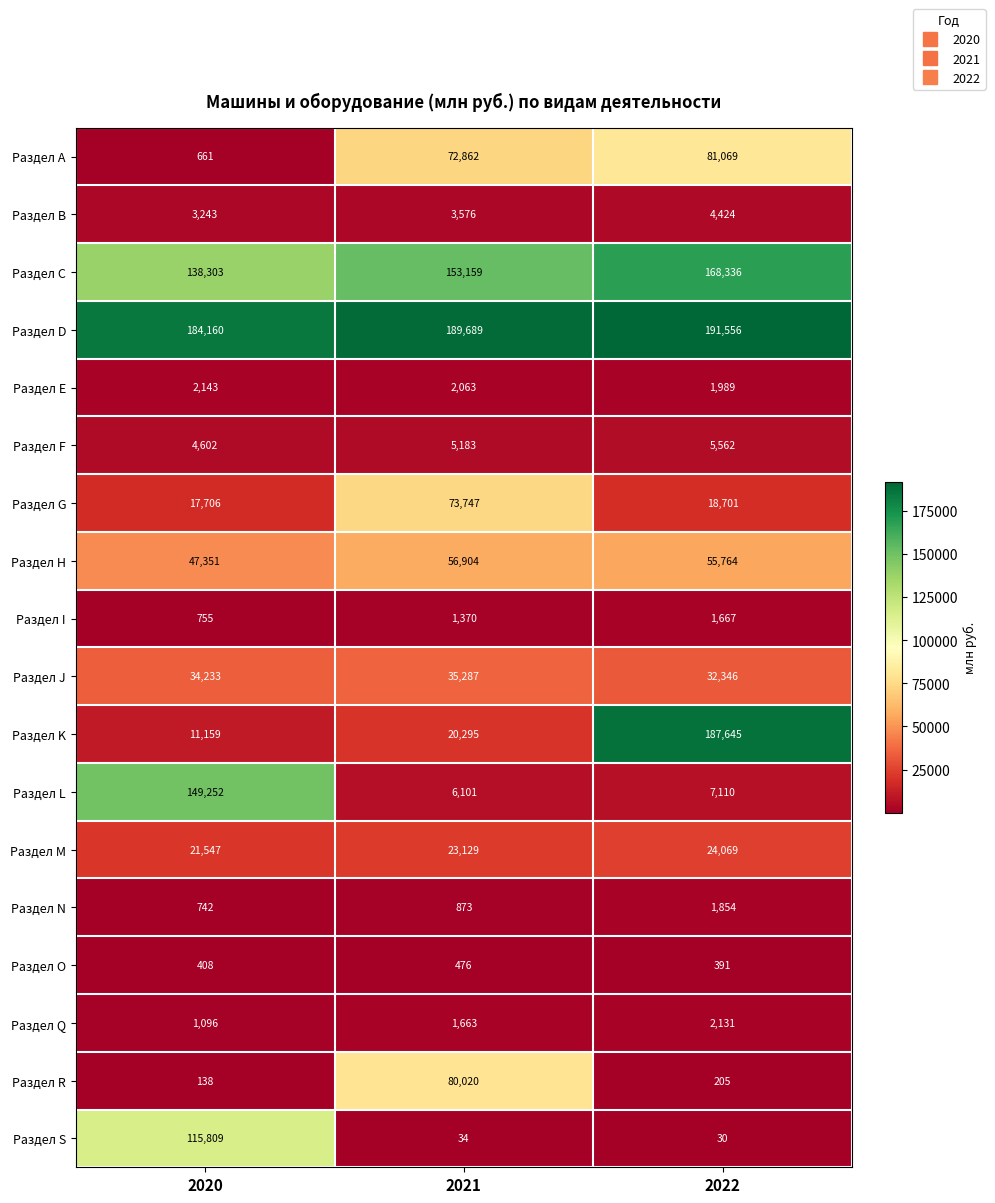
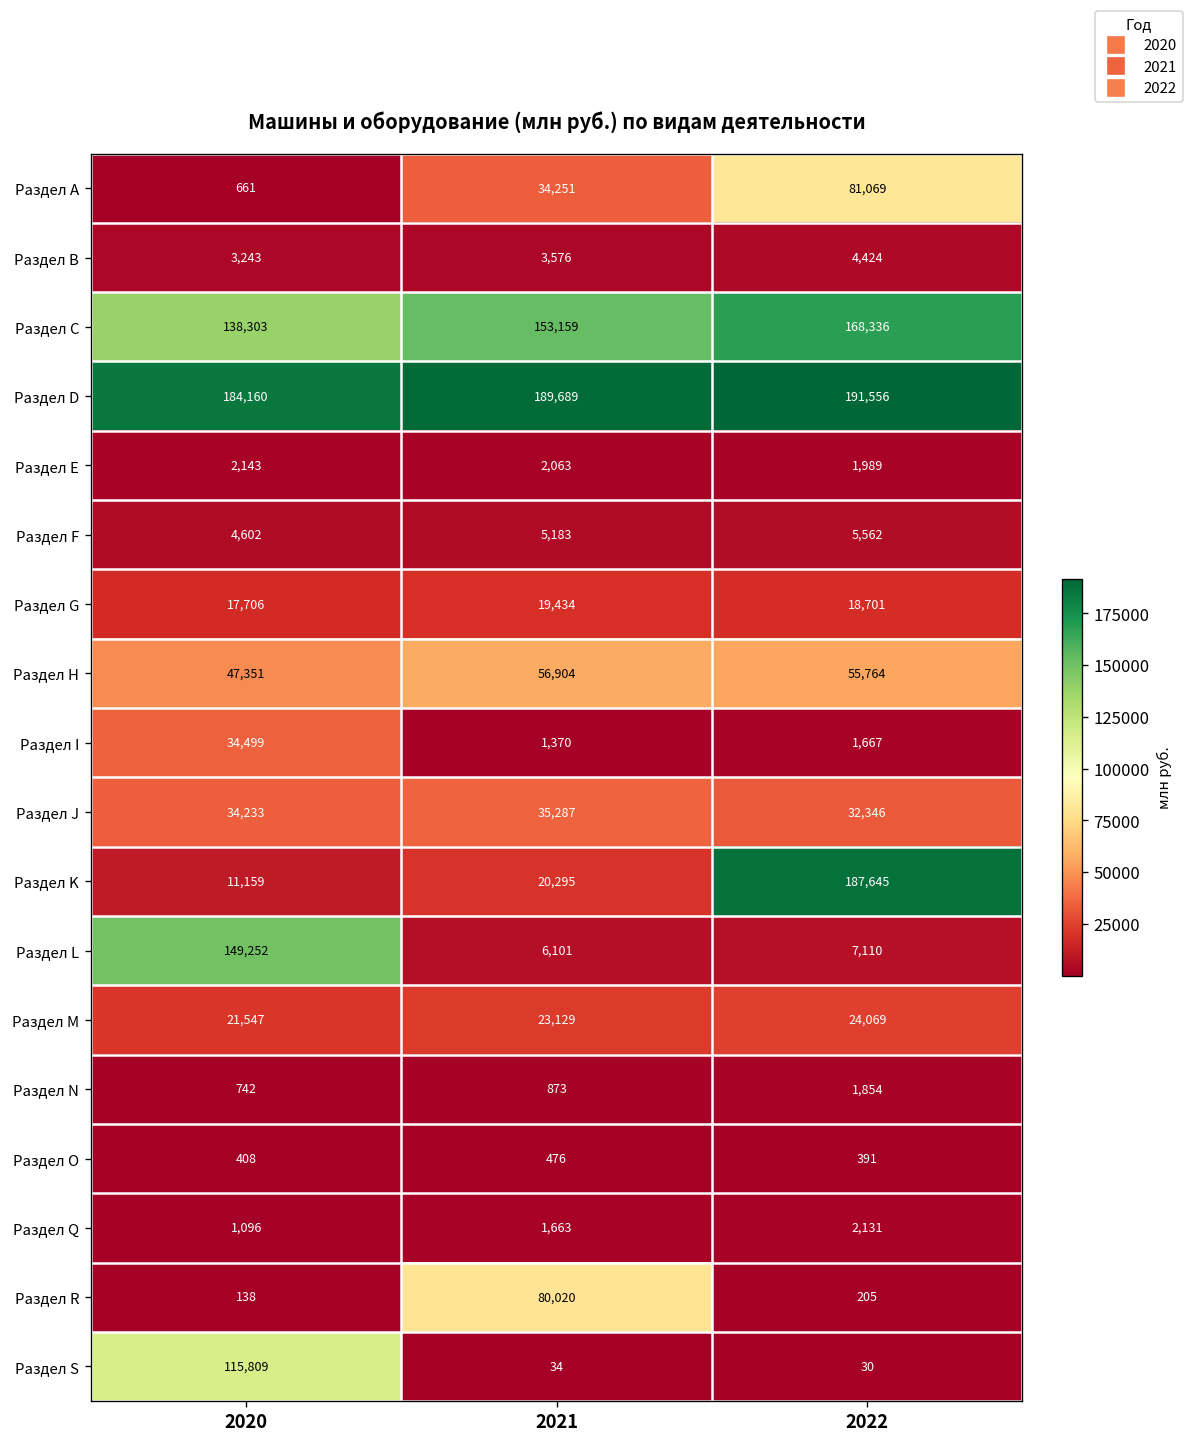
  {
    "Раздел А": {
      "2020": "661",
-     "2021": "72,862",
+     "2021": "34,251",
      "2022": "81,069"
    },
    "Раздел В": {
      "2020": "3,243",
      "2021": "3,576",
      "2022": "4,424"
    },
    "Раздел С": {
      "2020": "138,303",
      "2021": "153,159",
      "2022": "168,336"
    },
    "Раздел D": {
      "2020": "184,160",
      "2021": "189,689",
      "2022": "191,556"
    },
    "Раздел E": {
      "2020": "2,143",
      "2021": "2,063",
      "2022": "1,989"
    },
    "Раздел F": {
      "2020": "4,602",
      "2021": "5,183",
      "2022": "5,562"
    },
    "Раздел G": {
      "2020": "17,706",
-     "2021": "73,747",
+     "2021": "19,434",
      "2022": "18,701"
    },
    "Раздел H": {
      "2020": "47,351",
      "2021": "56,904",
      "2022": "55,764"
    },
    "Раздел I": {
-     "2020": "755",
+     "2020": "34,499",
      "2021": "1,370",
      "2022": "1,667"
    },
    "Раздел J": {
      "2020": "34,233",
      "2021": "35,287",
      "2022": "32,346"
    },
    "Раздел K": {
      "2020": "11,159",
      "2021": "20,295",
      "2022": "187,645"
    },
    "Раздел L": {
      "2020": "149,252",
      "2021": "6,101",
      "2022": "7,110"
    },
    "Раздел M": {
      "2020": "21,547",
      "2021": "23,129",
      "2022": "24,069"
    },
    "Раздел N": {
      "2020": "742",
      "2021": "873",
      "2022": "1,854"
    },
    "Раздел O": {
      "2020": "408",
      "2021": "476",
      "2022": "391"
    },
    "Раздел Q": {
      "2020": "1,096",
      "2021": "1,663",
      "2022": "2,131"
    },
    "Раздел R": {
      "2020": "138",
      "2021": "80,020",
      "2022": "205"
    },
    "Раздел S": {
      "2020": "115,809",
      "2021": "34",
      "2022": "30"
    }
  }
